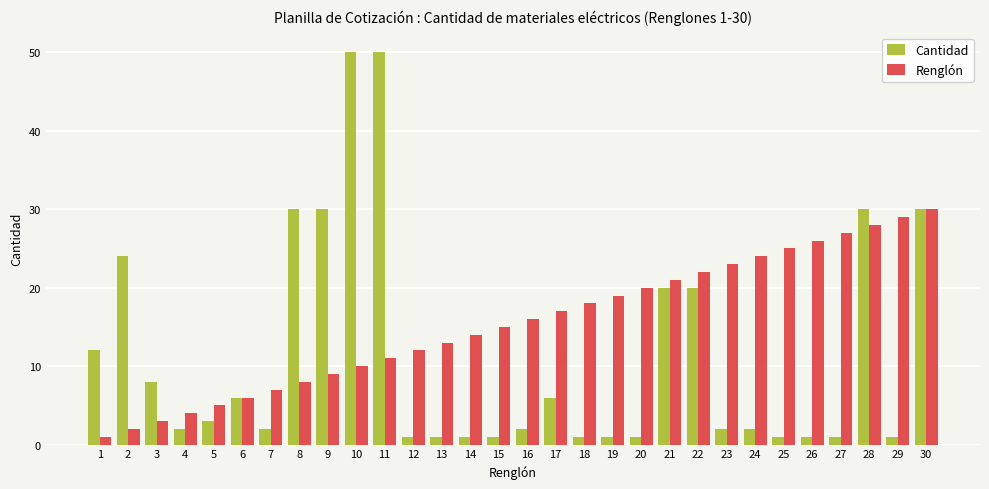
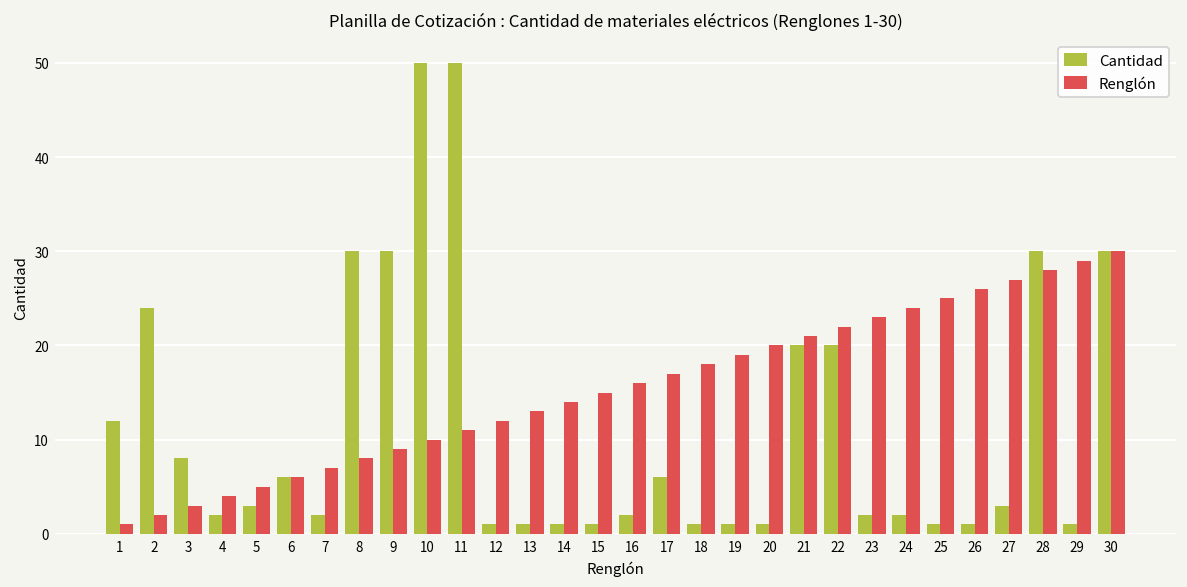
  {
    "Cantidad": {
      "1": 12,
      "2": 24,
      "3": 8,
      "4": 2,
      "5": 3,
      "6": 6,
      "7": 2,
      "8": 30,
      "9": 30,
      "10": 50,
      "11": 50,
      "12": 1,
      "13": 1,
      "14": 1,
      "15": 1,
      "16": 2,
      "17": 6,
      "18": 1,
      "19": 1,
      "20": 1,
      "21": 20,
      "22": 20,
      "23": 2,
      "24": 2,
      "25": 1,
      "26": 1,
-     "27": 1,
+     "27": 3,
      "28": 30,
      "29": 1,
      "30": 30
    },
    "Renglón": {
      "1": 1,
      "2": 2,
      "3": 3,
      "4": 4,
      "5": 5,
      "6": 6,
      "7": 7,
      "8": 8,
      "9": 9,
      "10": 10,
      "11": 11,
      "12": 12,
      "13": 13,
      "14": 14,
      "15": 15,
      "16": 16,
      "17": 17,
      "18": 18,
      "19": 19,
      "20": 20,
      "21": 21,
      "22": 22,
      "23": 23,
      "24": 24,
      "25": 25,
      "26": 26,
      "27": 27,
      "28": 28,
      "29": 29,
      "30": 30
    }
  }
